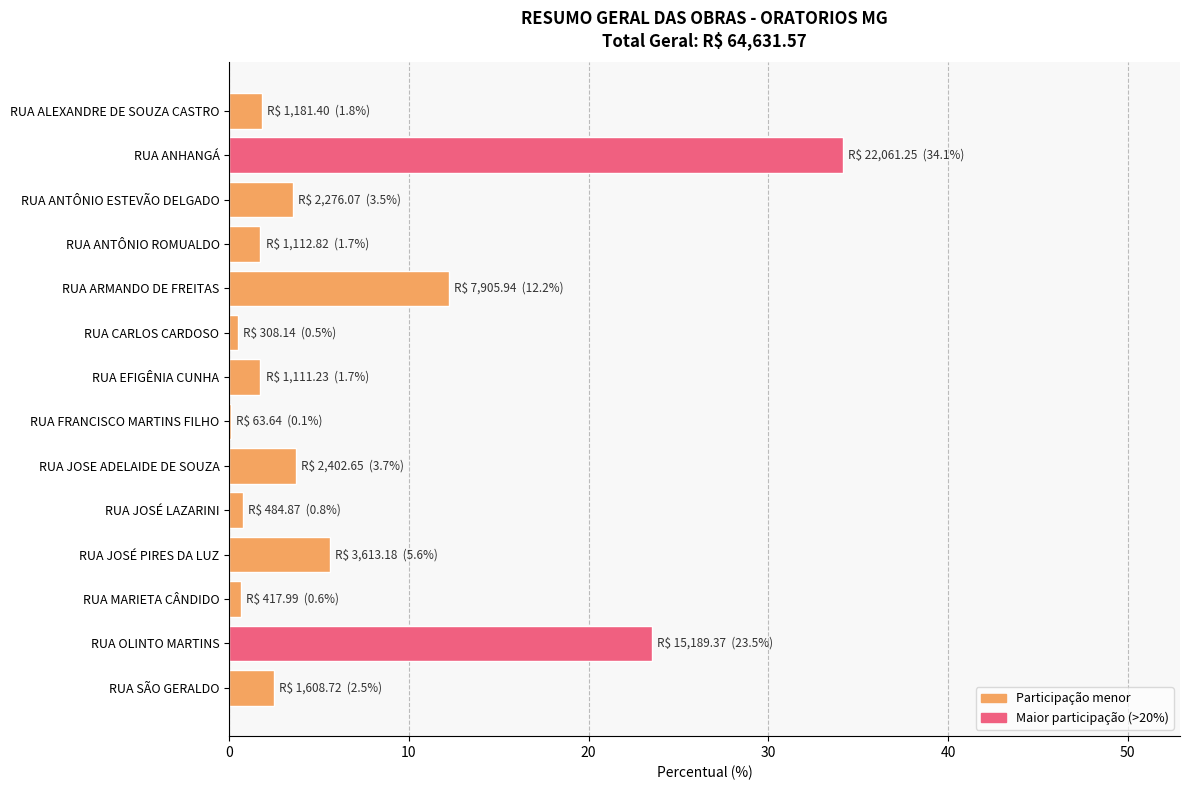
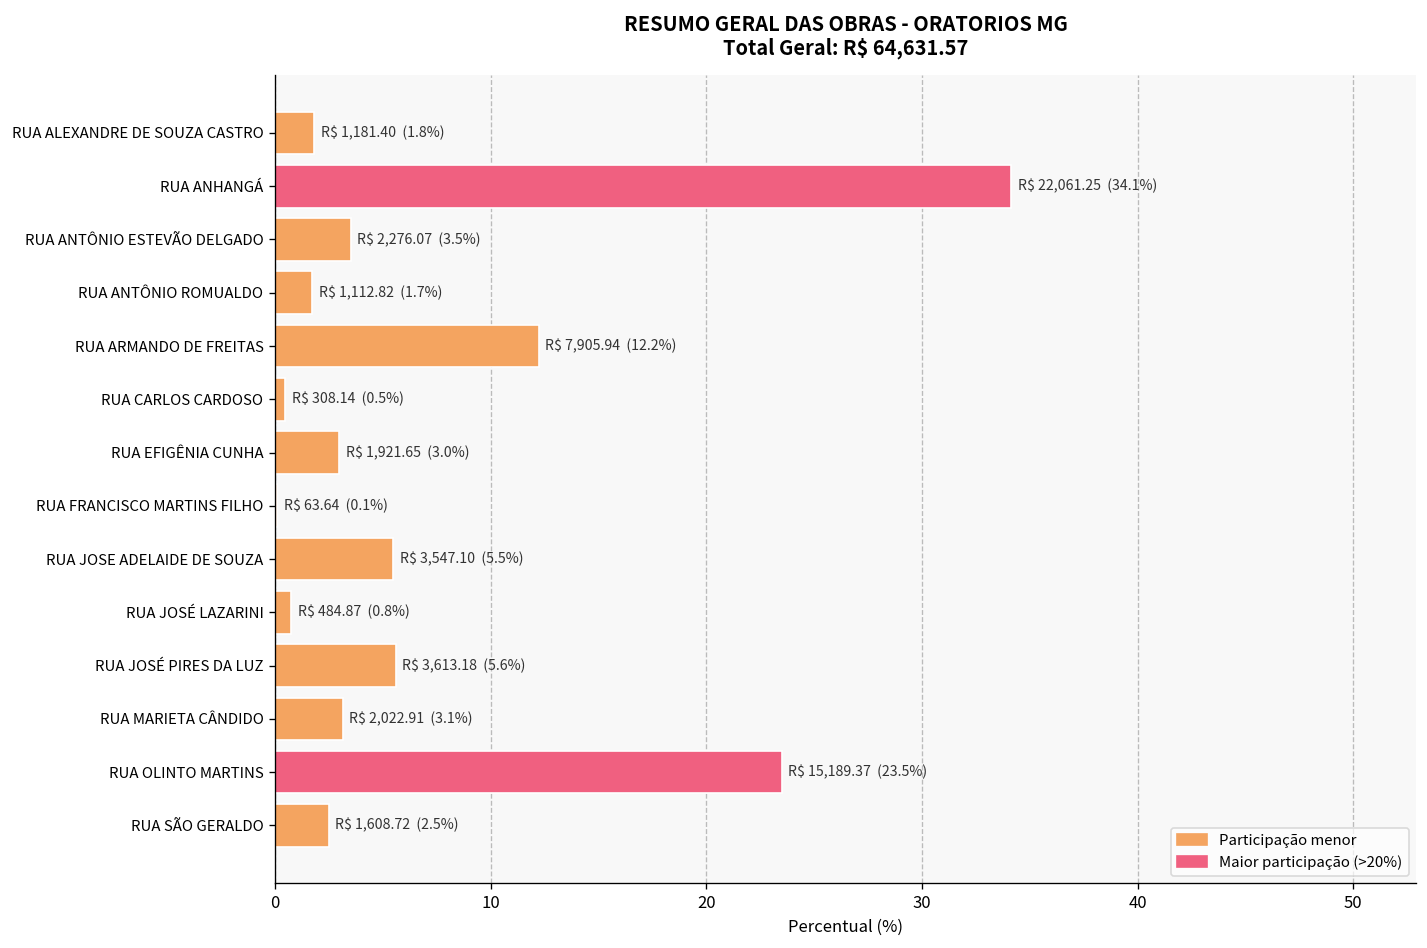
  {
    "RUA ALEXANDRE DE SOUZA CASTRO": "(1.8%)",
    "RUA ANHANGÁ": "(34.1%)",
    "RUA ANTÔNIO ESTEVÃO DELGADO": "(3.5%)",
    "RUA ANTÔNIO ROMUALDO": "(1.7%)",
    "RUA ARMANDO DE FREITAS": "(12.2%)",
    "RUA CARLOS CARDOSO": "(0.5%)",
-   "RUA EFIGÊNIA CUNHA": "1,111.23 (1.7%)",
+   "RUA EFIGÊNIA CUNHA": "1,921.65 (3.0%)",
    "RUA FRANCISCO MARTINS FILHO": "(0.1%)",
-   "RUA JOSE ADELAIDE DE SOUZA": "2,402.65 (3.7%)",
+   "RUA JOSE ADELAIDE DE SOUZA": "3,547.10 (5.5%)",
    "RUA JOSÉ LAZARINI": "(0.8%)",
    "RUA JOSÉ PIRES DA LUZ": "(5.6%)",
-   "RUA MARIETA CÂNDIDO": "417.99 (0.6%)",
+   "RUA MARIETA CÂNDIDO": "2,022.91 (3.1%)",
    "RUA OLINTO MARTINS": "(23.5%)",
    "RUA SÃO GERALDO": "(2.5%)"
  }
